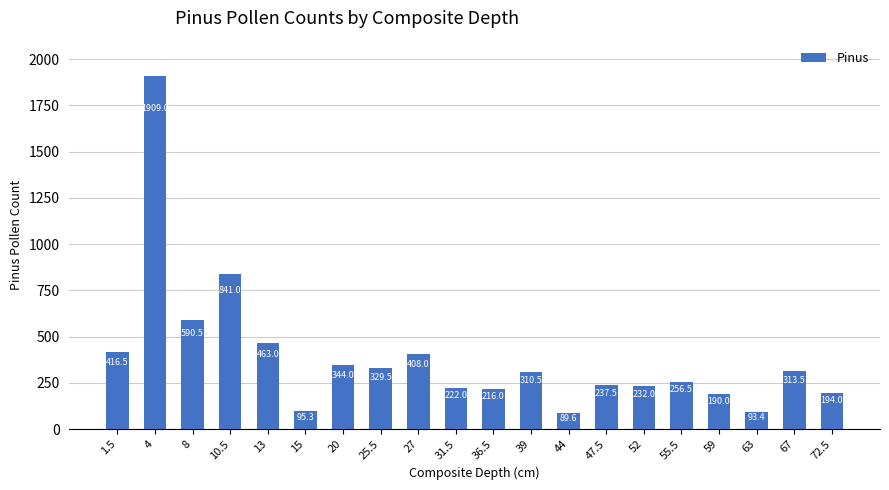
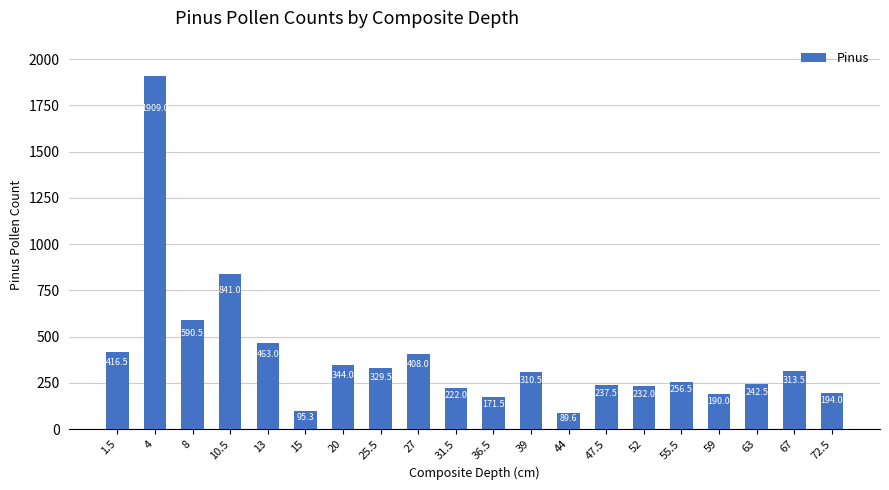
  {
    "1.5": 416.5,
    "4": 1909.0,
    "8": 590.5,
    "10.5": 841.0,
    "13": 463.0,
    "15": 95.3,
    "20": 344.0,
    "25.5": 329.5,
    "27": 408.0,
    "31.5": 222.0,
-   "36.5": 216.0,
+   "36.5": 171.5,
    "39": 310.5,
    "44": 89.6,
    "47.5": 237.5,
    "52": 232.0,
    "55.5": 256.5,
    "59": 190.0,
-   "63": 93.4,
+   "63": 242.5,
    "67": 313.5,
    "72.5": 194.0
  }
